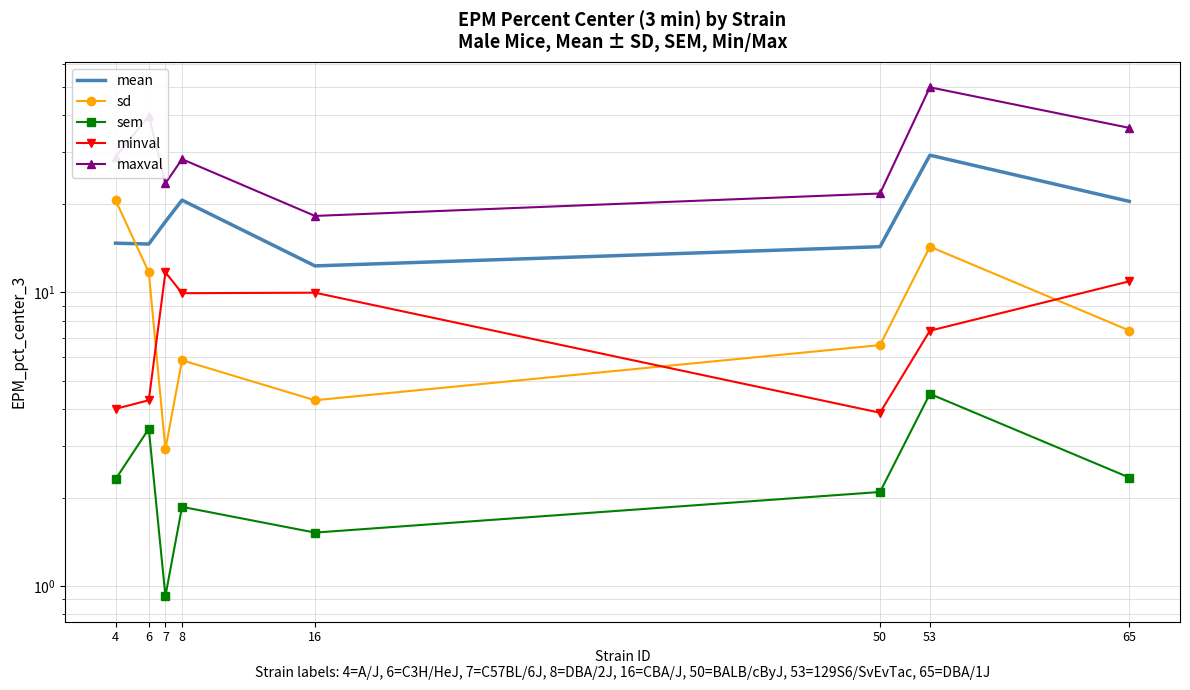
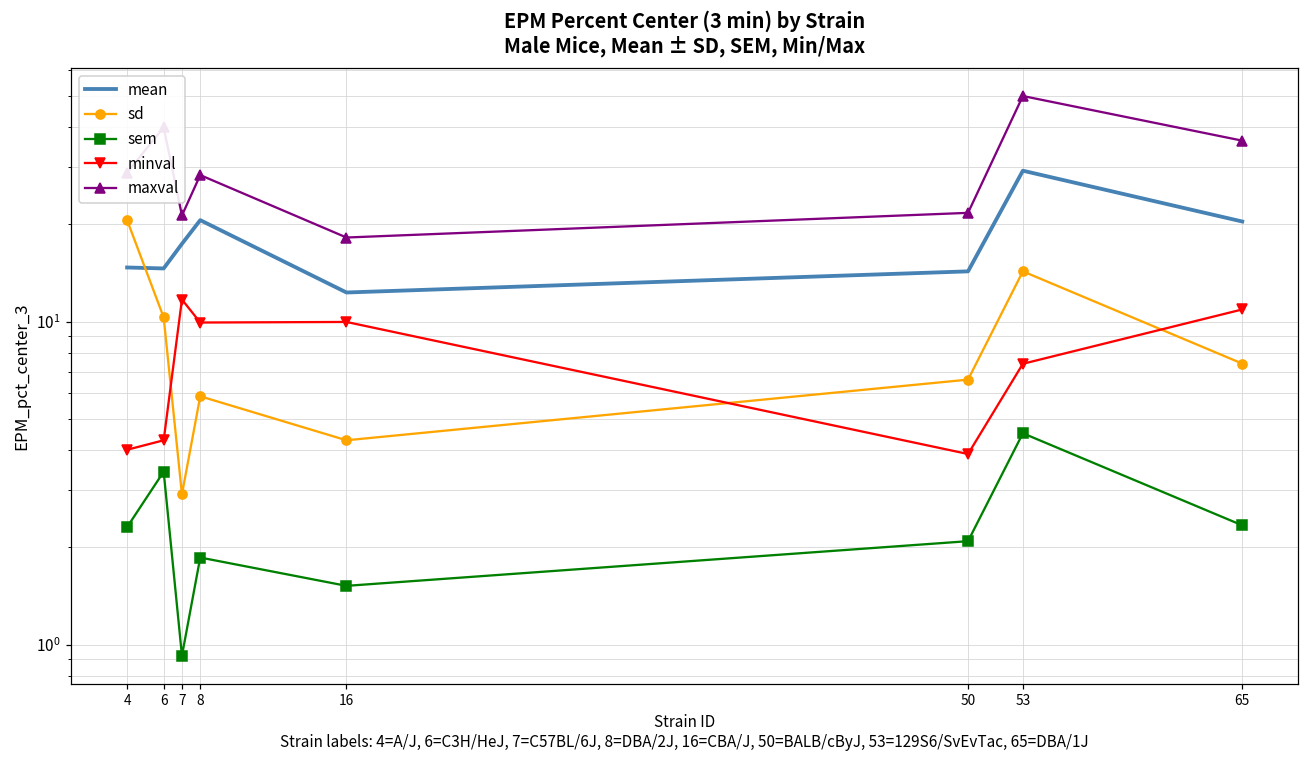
  {
    "mean": {
      "4": 15,
      "6": 15,
      "7": 17,
      "8": 21,
      "16": 12.3,
      "50": 14,
      "53": 29,
      "65": 20
    },
    "sd": {
      "4": 21,
-     "6": 11.7,
+     "6": 10.3,
      "7": 2.9,
      "8": 5.9,
      "16": 4.3,
      "50": 6.6,
      "53": 14,
      "65": 7.4
    },
    "sem": {
      "4": 2.3,
      "6": 3.4,
      "7": 0.92,
      "8": 1.9,
      "16": 1.5,
      "50": 2.1,
      "53": 4.5,
      "65": 2.3
    },
    "minval": {
      "4": 4.0,
      "6": 4.3,
      "7": 11.7,
      "8": 9.9,
      "16": 10.0,
      "50": 3.9,
      "53": 7.4,
      "65": 10.9
    },
    "maxval": {
-     "7": 24,
+     "7": 21,
      "8": 28,
      "16": 18,
      "50": 22,
      "53": 50,
      "65": 36
    }
  }
